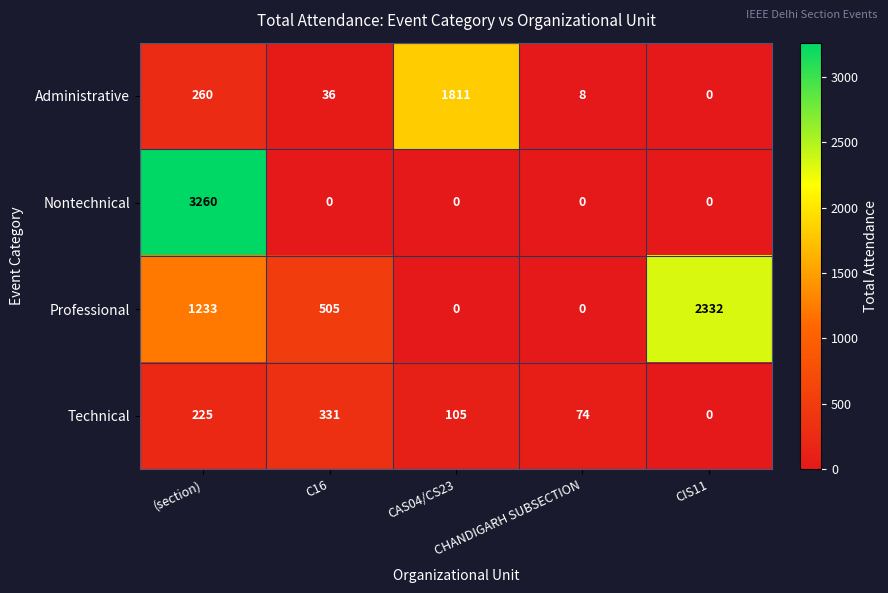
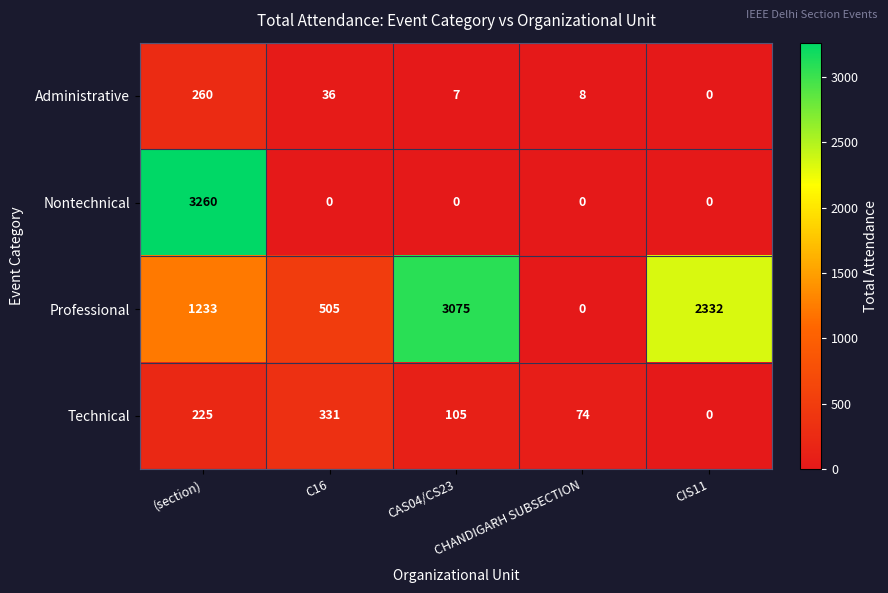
  {
    "Administrative": {
      "(section)": 260,
      "C16": 36,
-     "CAS04/CS23": 1811,
+     "CAS04/CS23": 7,
      "CHANDIGARH SUBSECTION": 8,
      "CIS11": 0
    },
    "Nontechnical": {
      "(section)": 3260,
      "C16": 0,
      "CAS04/CS23": 0,
      "CHANDIGARH SUBSECTION": 0,
      "CIS11": 0
    },
    "Professional": {
      "(section)": 1233,
      "C16": 505,
-     "CAS04/CS23": 0,
+     "CAS04/CS23": 3075,
      "CHANDIGARH SUBSECTION": 0,
      "CIS11": 2332
    },
    "Technical": {
      "(section)": 225,
      "C16": 331,
      "CAS04/CS23": 105,
      "CHANDIGARH SUBSECTION": 74,
      "CIS11": 0
    }
  }
